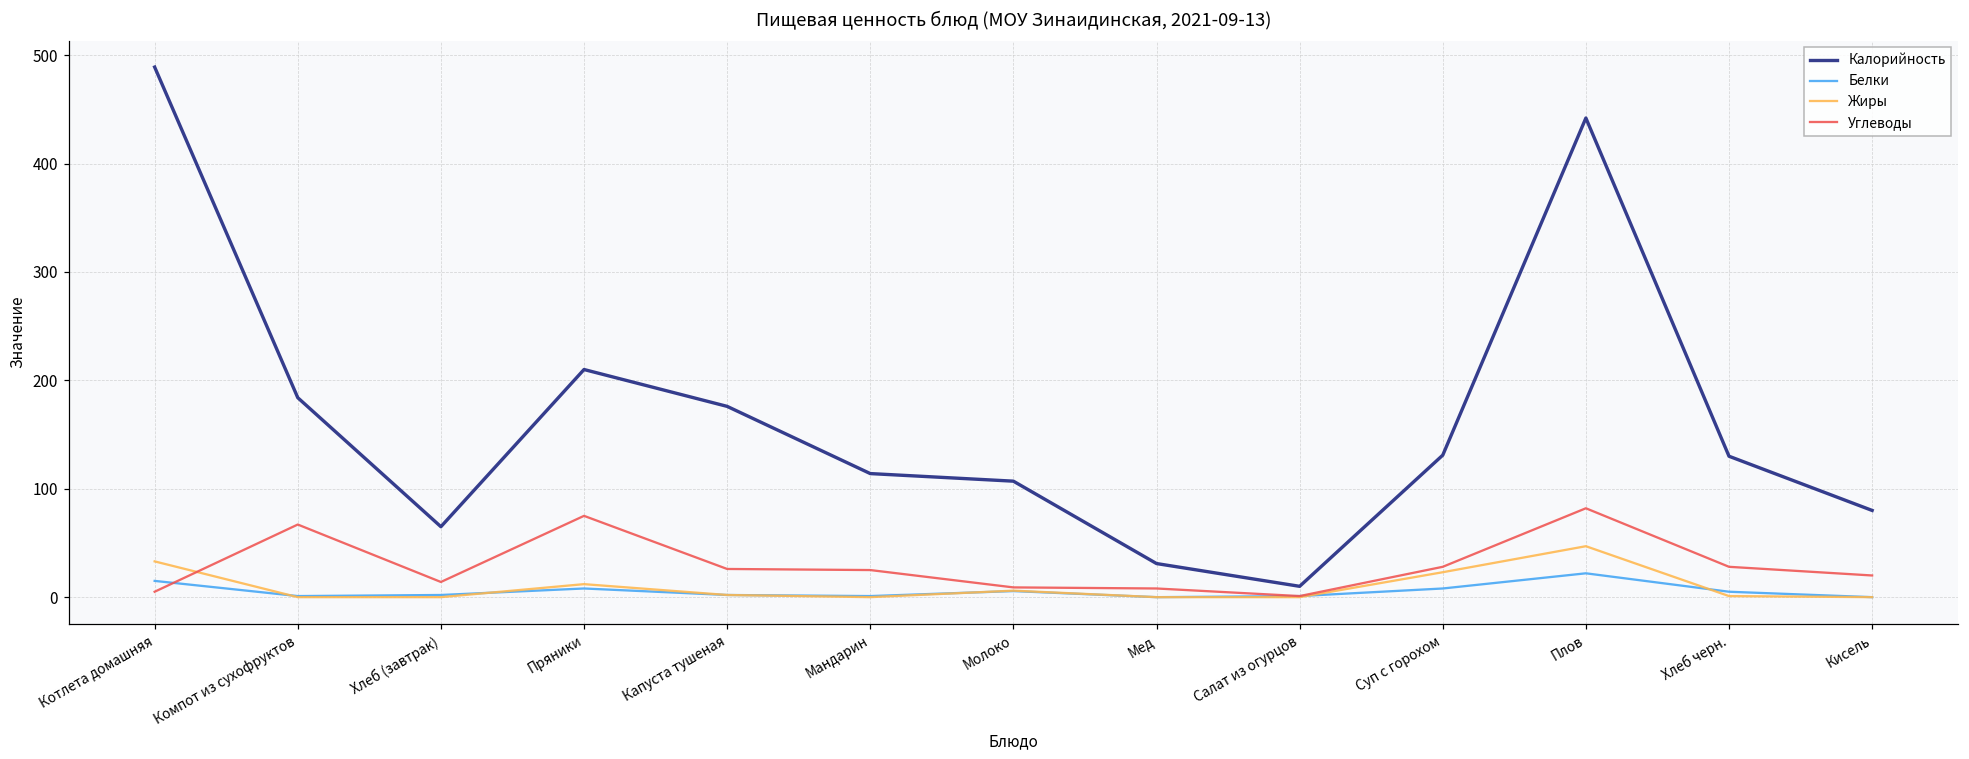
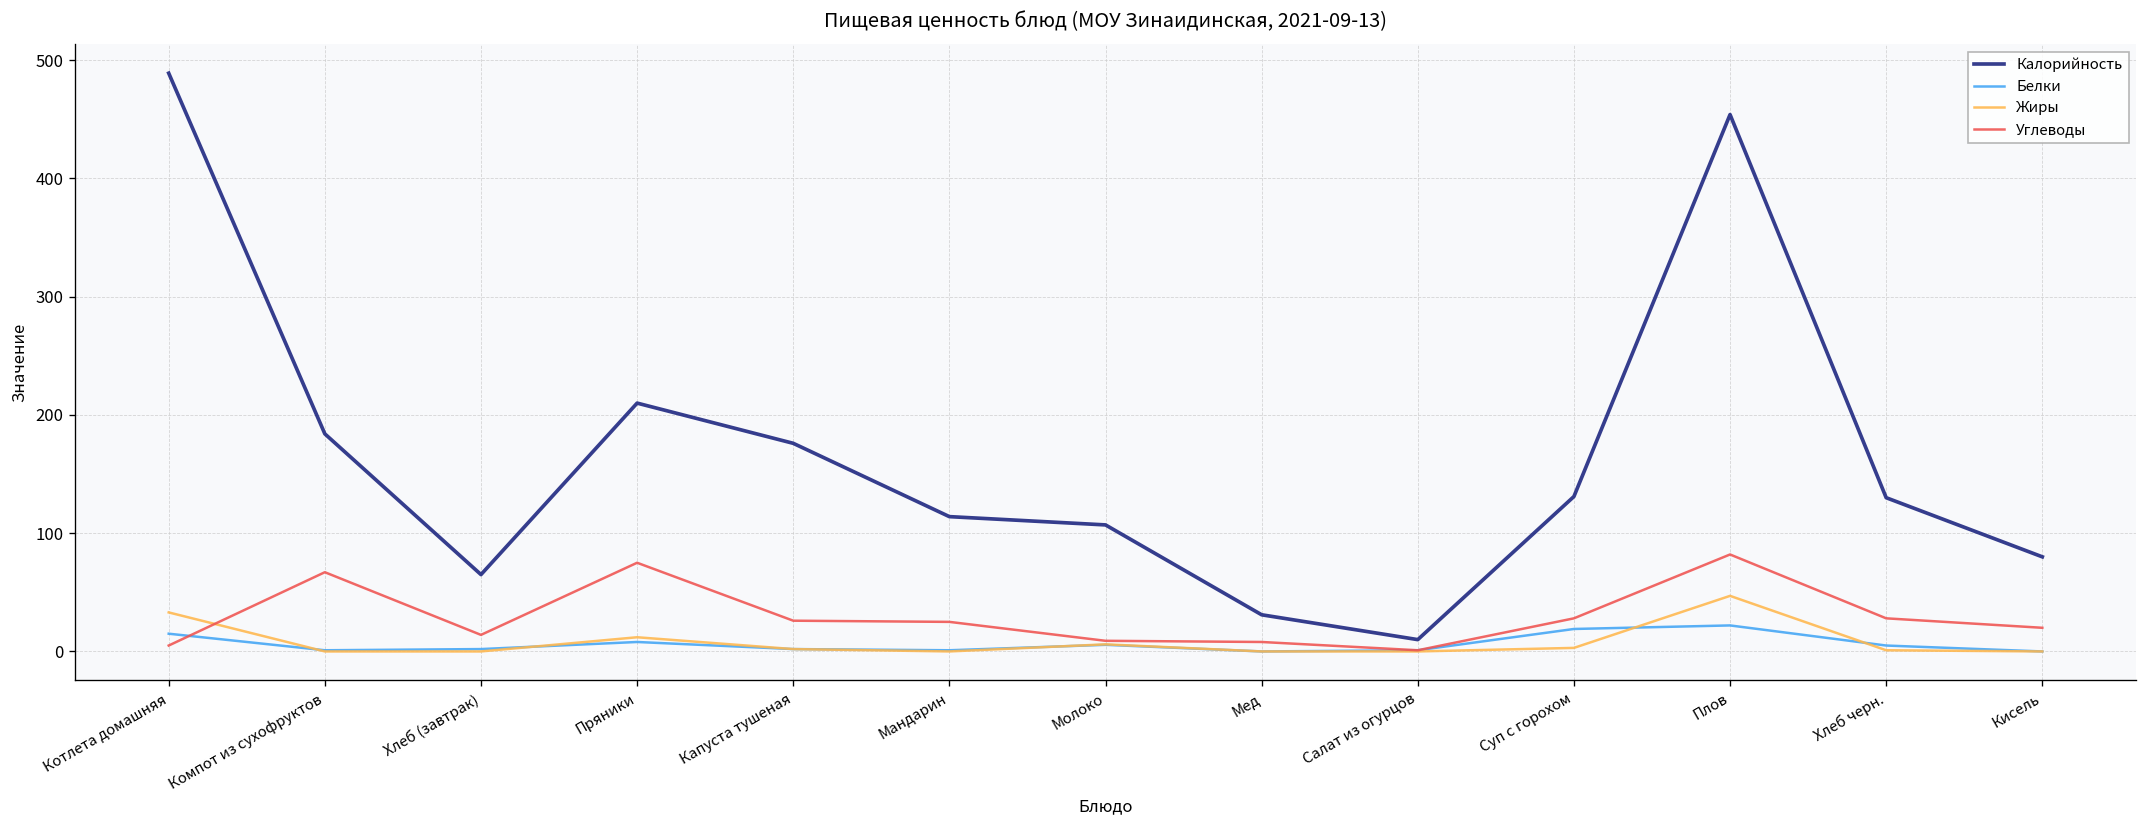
  {
    "Калорийность": {
      "Котлета домашняя": 490,
      "Компот из сухофруктов": 180,
      "Хлеб (завтрак)": 70,
      "Пряники": 210,
      "Капуста тушеная": 180,
      "Мандарин": 110,
      "Молоко": 110,
      "Мед": 30,
      "Салат из огурцов": 10,
      "Суп с горохом": 130,
-     "Плов": 440,
+     "Плов": 450,
      "Хлеб черн.": 130,
      "Кисель": 80
    },
    "Белки": {
      "Котлета домашняя": 20,
      "Пряники": 10,
-     "Суп с горохом": 10,
+     "Суп с горохом": 20,
      "Плов": 20,
      "Хлеб черн.": 10
    },
    "Жиры": {
      "Котлета домашняя": 30,
      "Пряники": 10,
-     "Суп с горохом": 20,
+     "Суп с горохом": 0,
      "Плов": 50,
      "Хлеб черн.": 0
    },
    "Углеводы": {
      "Котлета домашняя": 10,
      "Компот из сухофруктов": 70,
      "Хлеб (завтрак)": 10,
      "Пряники": 80,
      "Капуста тушеная": 30,
      "Мандарин": 30,
      "Молоко": 10,
      "Мед": 10,
      "Суп с горохом": 30,
      "Плов": 80,
      "Хлеб черн.": 30,
      "Кисель": 20
    }
  }
